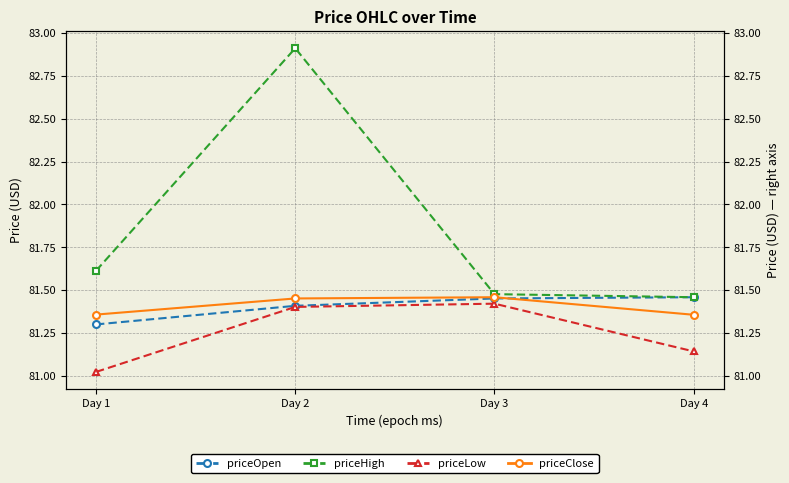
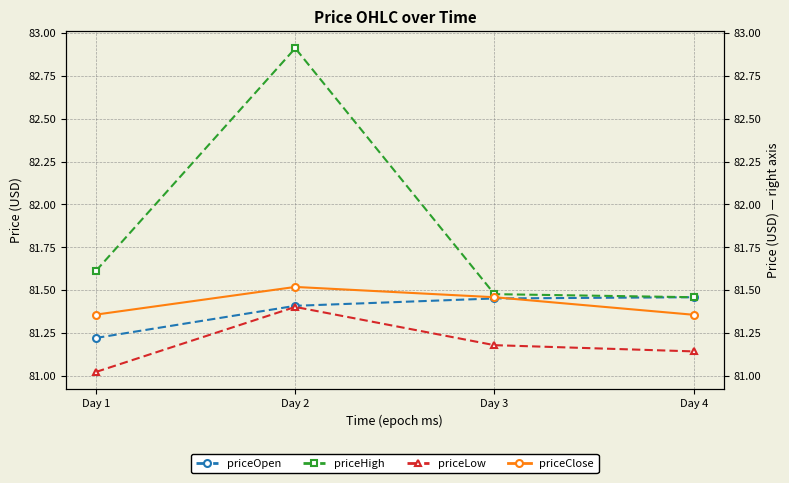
  {
    "priceOpen": {
-     "Day 1": 81.30
+     "Day 1": 81.22
    },
    "priceHigh": {
      "Day 1": 81.61,
      "Day 2": 82.91,
      "Day 3": 81.48
    },
    "priceLow": {
      "Day 1": 81.02,
-     "Day 3": 81.42,
+     "Day 3": 81.18,
      "Day 4": 81.14
    },
    "priceClose": {
      "Day 1": 81.36,
-     "Day 2": 81.45,
+     "Day 2": 81.52,
      "Day 4": 81.36
    }
  }
